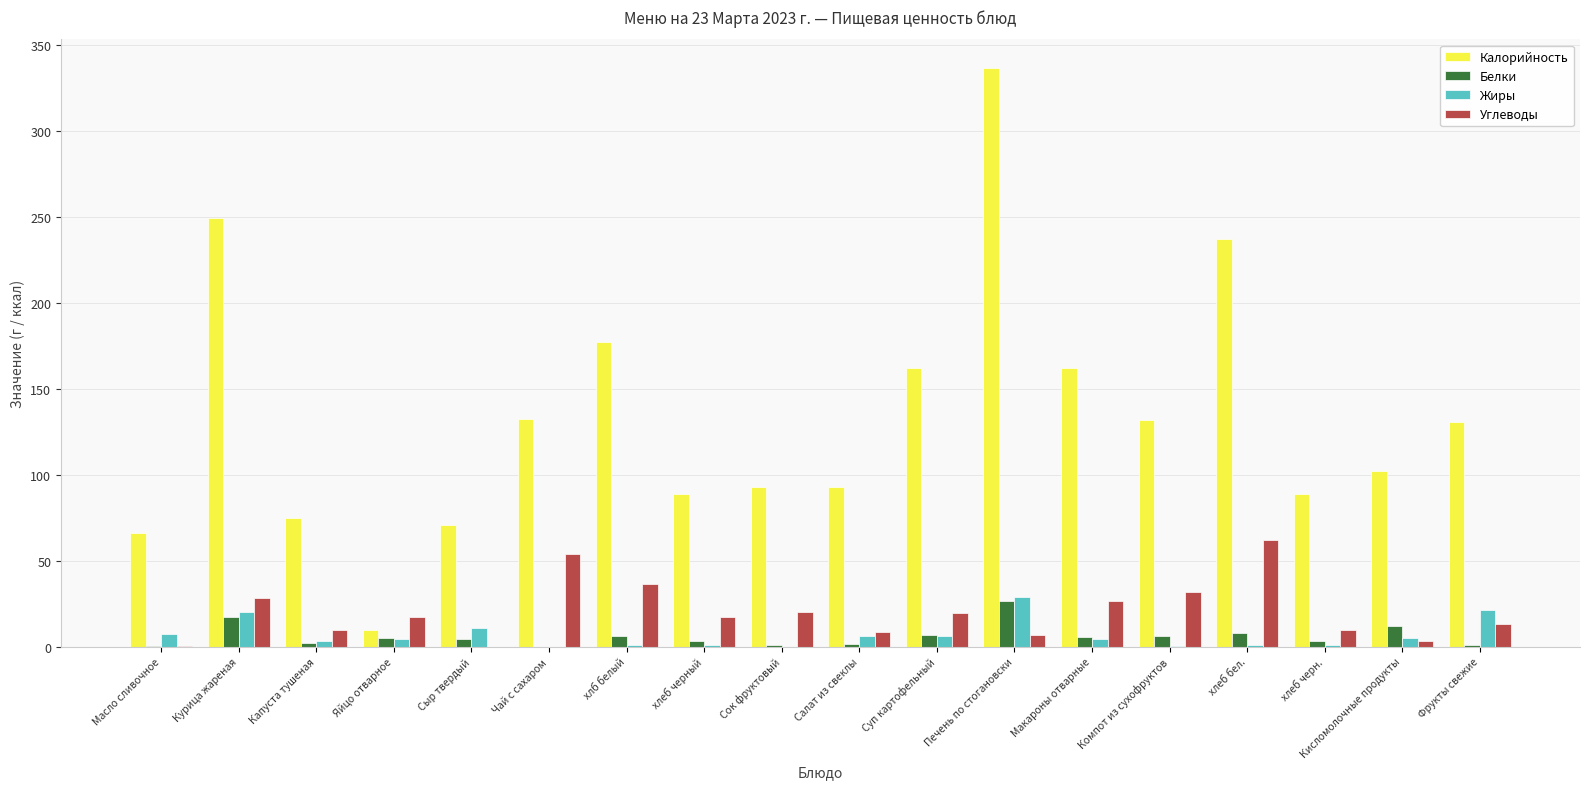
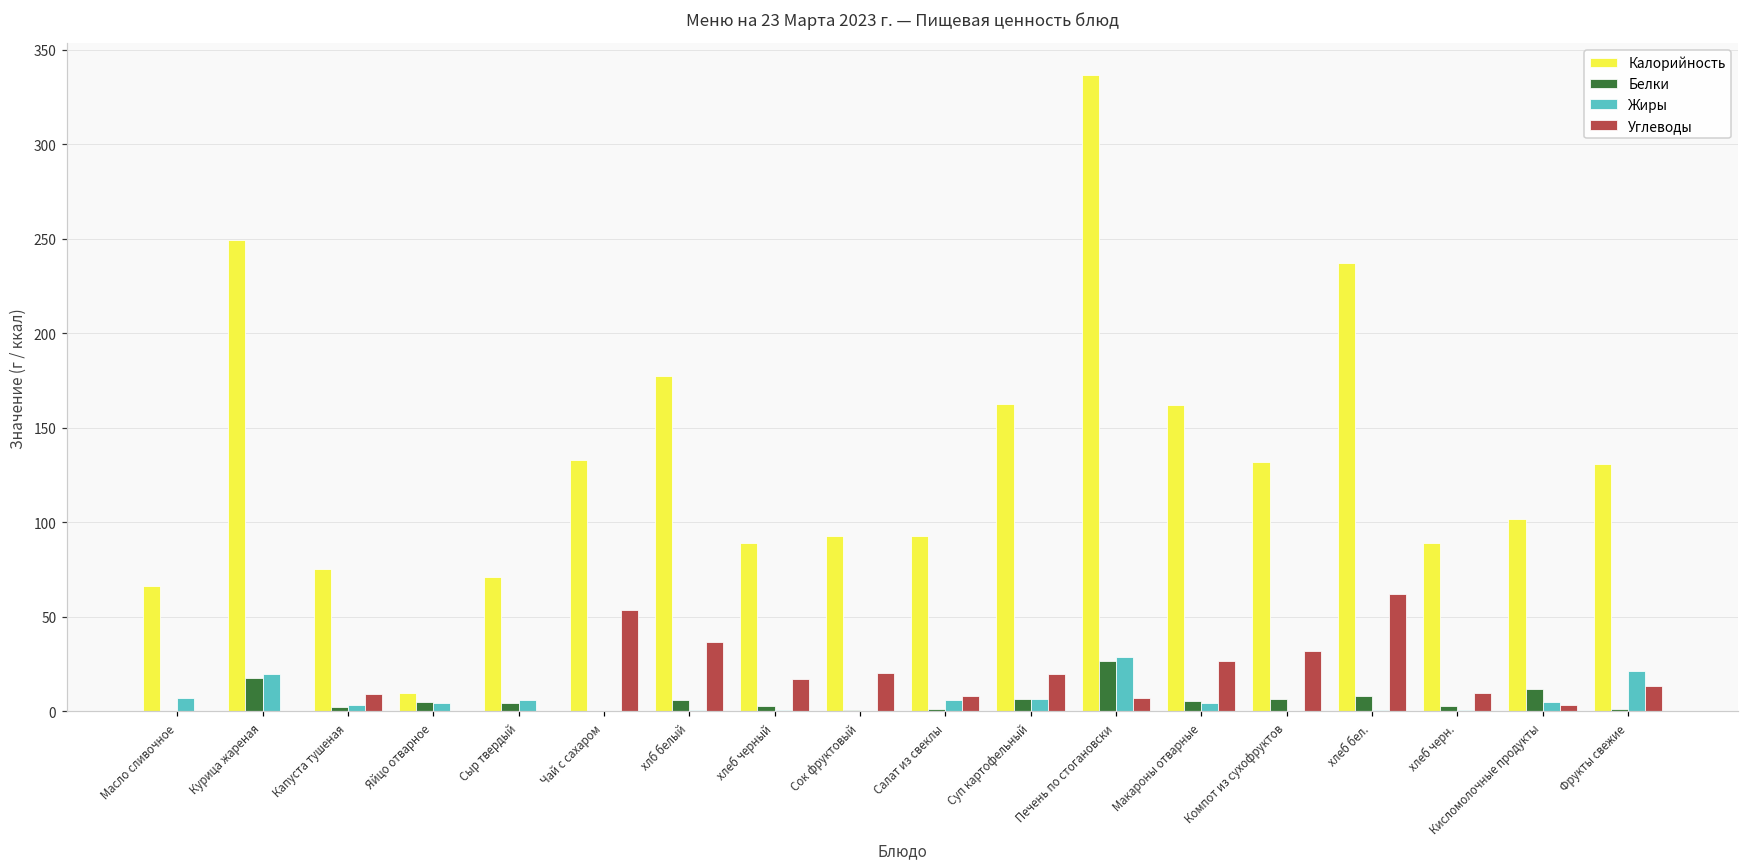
  {
    "Калорийность": {
      "Масло сливочное": 66,
      "Курица жареная": 249,
      "Капуста тушеная": 75,
      "Яйцо отварное": 10,
      "Сыр твердый": 71,
      "Чай с сахаром": 133,
      "хлб белый": 178,
      "хлеб черный": 89,
      "Сок фруктовый": 93,
      "Салат из свеклы": 93,
      "Суп картофельный": 162,
      "Печень по стогановски": 337,
      "Макароны отварные": 162,
      "Компот из сухофруктов": 132,
      "хлеб бел.": 237,
      "хлеб черн.": 89,
      "Кисломолочные продукты": 102,
      "Фрукты свежие": 131
    },
    "Белки": {
      "Курица жареная": 18,
      "Капуста тушеная": 2,
      "Яйцо отварное": 5,
      "Сыр твердый": 4,
      "хлб белый": 6,
      "хлеб черный": 3,
      "Суп картофельный": 7,
      "Печень по стогановски": 27,
      "Макароны отварные": 6,
      "Компот из сухофруктов": 6,
      "хлеб бел.": 8,
      "хлеб черн.": 3,
      "Кисломолочные продукты": 12
    },
    "Жиры": {
      "Масло сливочное": 7,
      "Курица жареная": 20,
      "Капуста тушеная": 3,
      "Яйцо отварное": 5,
-     "Сыр твердый": 11,
+     "Сыр твердый": 6,
      "Сок фруктовый": 0,
      "Салат из свеклы": 6,
      "Суп картофельный": 6,
      "Печень по стогановски": 29,
      "Макароны отварные": 5,
      "Кисломолочные продукты": 5,
      "Фрукты свежие": 22
    },
    "Углеводы": {
-     "Курица жареная": 28,
+     "Курица жареная": 0,
      "Капуста тушеная": 9,
-     "Яйцо отварное": 17,
+     "Яйцо отварное": 0,
      "Сыр твердый": 0,
      "Чай с сахаром": 54,
      "хлб белый": 37,
      "хлеб черный": 17,
      "Сок фруктовый": 20,
      "Салат из свеклы": 8,
      "Суп картофельный": 20,
      "Печень по стогановски": 7,
      "Макароны отварные": 26,
      "Компот из сухофруктов": 32,
      "хлеб бел.": 62,
      "хлеб черн.": 10,
      "Кисломолочные продукты": 3,
      "Фрукты свежие": 13
    }
  }
